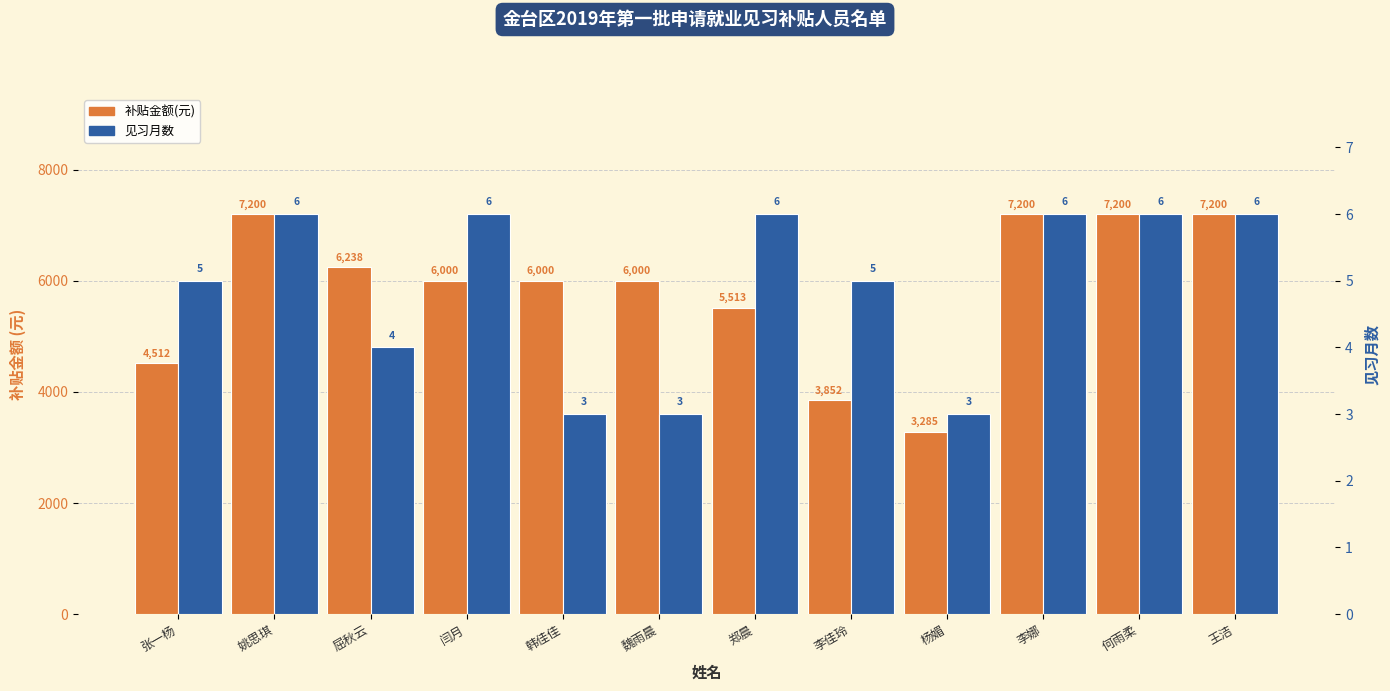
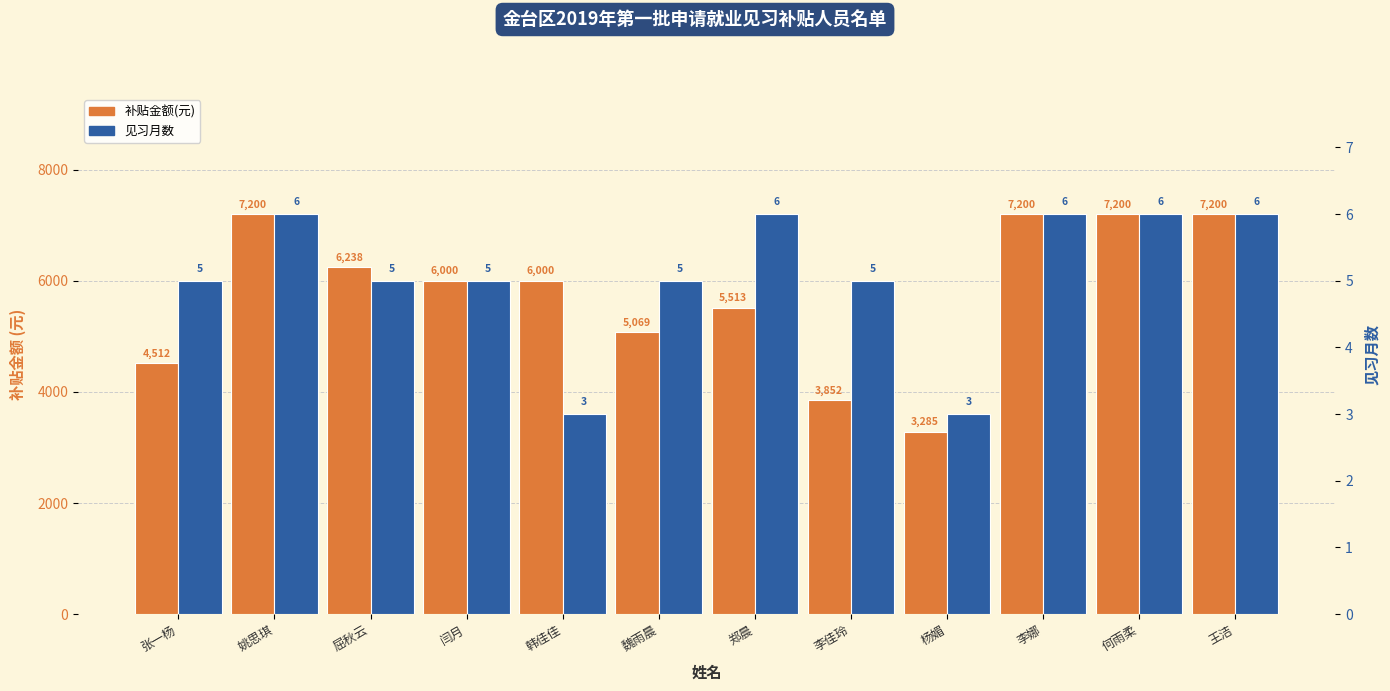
  {
    "补贴金额(元)": {
      "张一杨": "4,512",
      "姚思琪": "7,200",
      "屈秋云": "6,238",
      "闫月": "6,000",
      "韩佳佳": "6,000",
-     "魏雨晨": "6,000",
+     "魏雨晨": "5,069",
      "郑晨": "5,513",
      "李佳玲": "3,852",
      "杨媚": "3,285",
      "李娜": "7,200",
      "何雨柔": "7,200",
      "王洁": "7,200"
    },
    "见习月数": {
      "张一杨": "5",
      "姚思琪": "6",
-     "屈秋云": "4",
-     "闫月": "6",
+     "屈秋云": "5",
+     "闫月": "5",
      "韩佳佳": "3",
-     "魏雨晨": "3",
+     "魏雨晨": "5",
      "郑晨": "6",
      "李佳玲": "5",
      "杨媚": "3",
      "李娜": "6",
      "何雨柔": "6",
      "王洁": "6"
    }
  }
